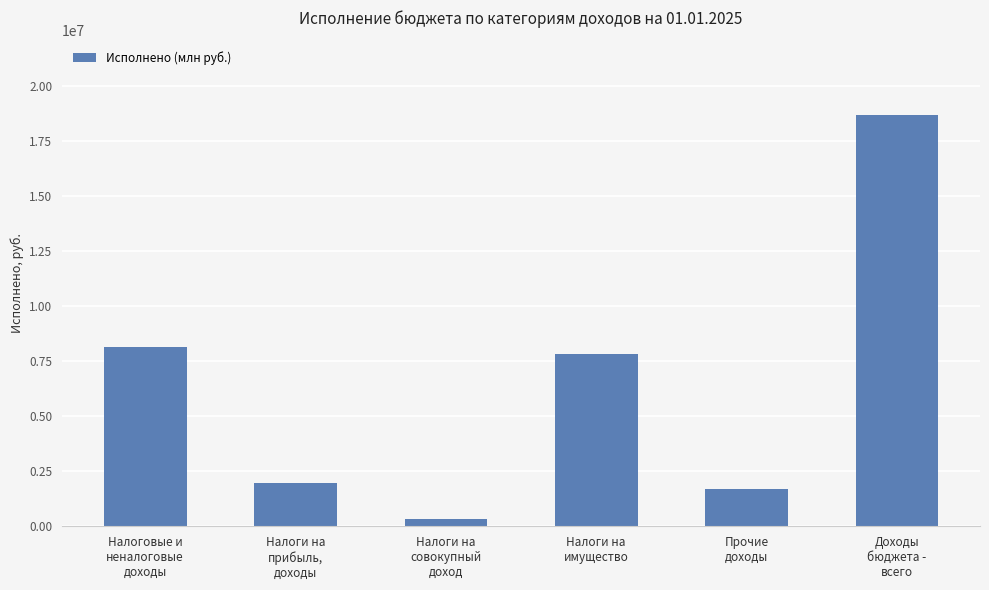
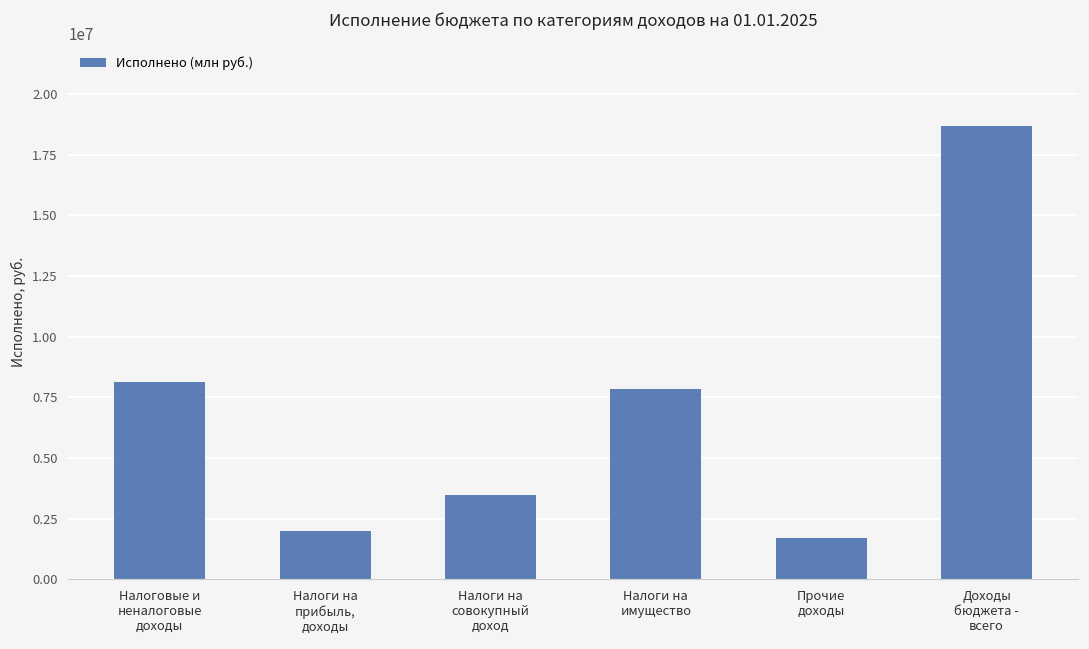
  {
    "Налоговые и неналоговые доходы": 8100000,
    "Налоги на прибыль, доходы": 2000000,
-   "Налоги на совокупный доход": 400000,
+   "Налоги на совокупный доход": 3500000,
    "Налоги на имущество": 7800000,
    "Прочие доходы": 1700000,
    "Доходы бюджета - всего": 18700000
  }
